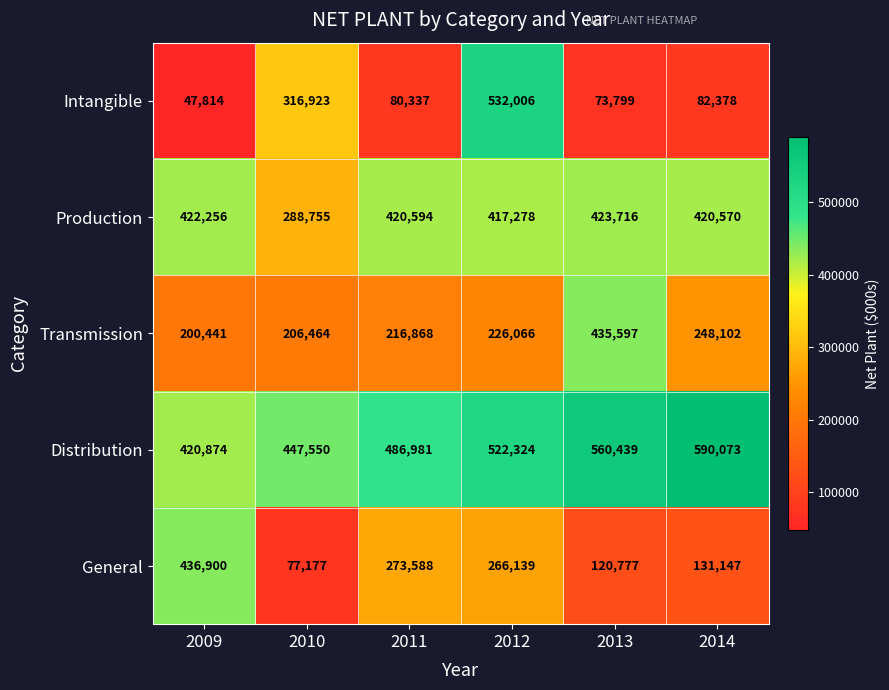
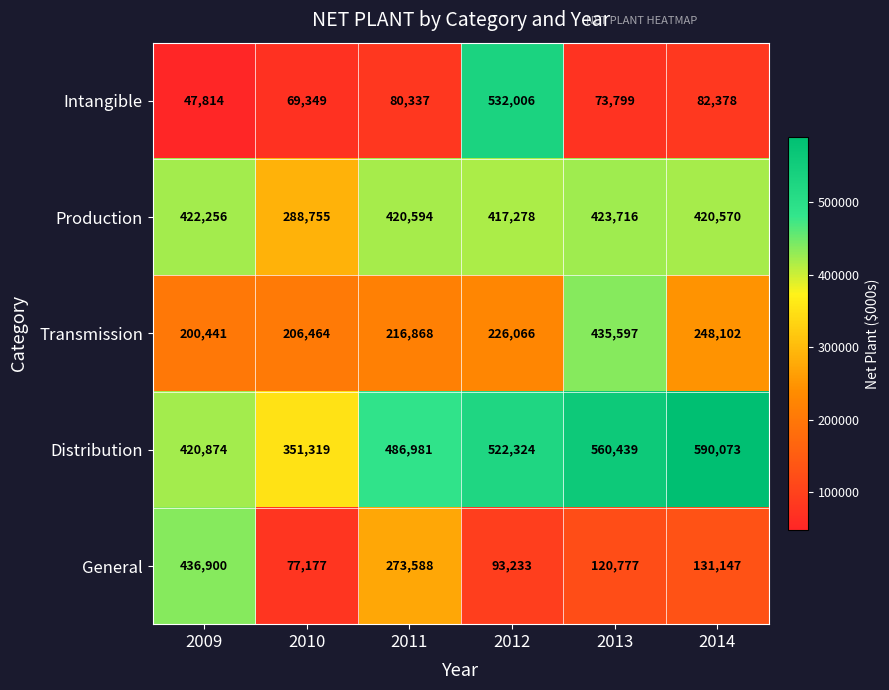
  {
    "Intangible": {
      "2009": "47,814",
-     "2010": "316,923",
+     "2010": "69,349",
      "2011": "80,337",
      "2012": "532,006",
      "2013": "73,799",
      "2014": "82,378"
    },
    "Production": {
      "2009": "422,256",
      "2010": "288,755",
      "2011": "420,594",
      "2012": "417,278",
      "2013": "423,716",
      "2014": "420,570"
    },
    "Transmission": {
      "2009": "200,441",
      "2010": "206,464",
      "2011": "216,868",
      "2012": "226,066",
      "2013": "435,597",
      "2014": "248,102"
    },
    "Distribution": {
      "2009": "420,874",
-     "2010": "447,550",
+     "2010": "351,319",
      "2011": "486,981",
      "2012": "522,324",
      "2013": "560,439",
      "2014": "590,073"
    },
    "General": {
      "2009": "436,900",
      "2010": "77,177",
      "2011": "273,588",
-     "2012": "266,139",
+     "2012": "93,233",
      "2013": "120,777",
      "2014": "131,147"
    }
  }
